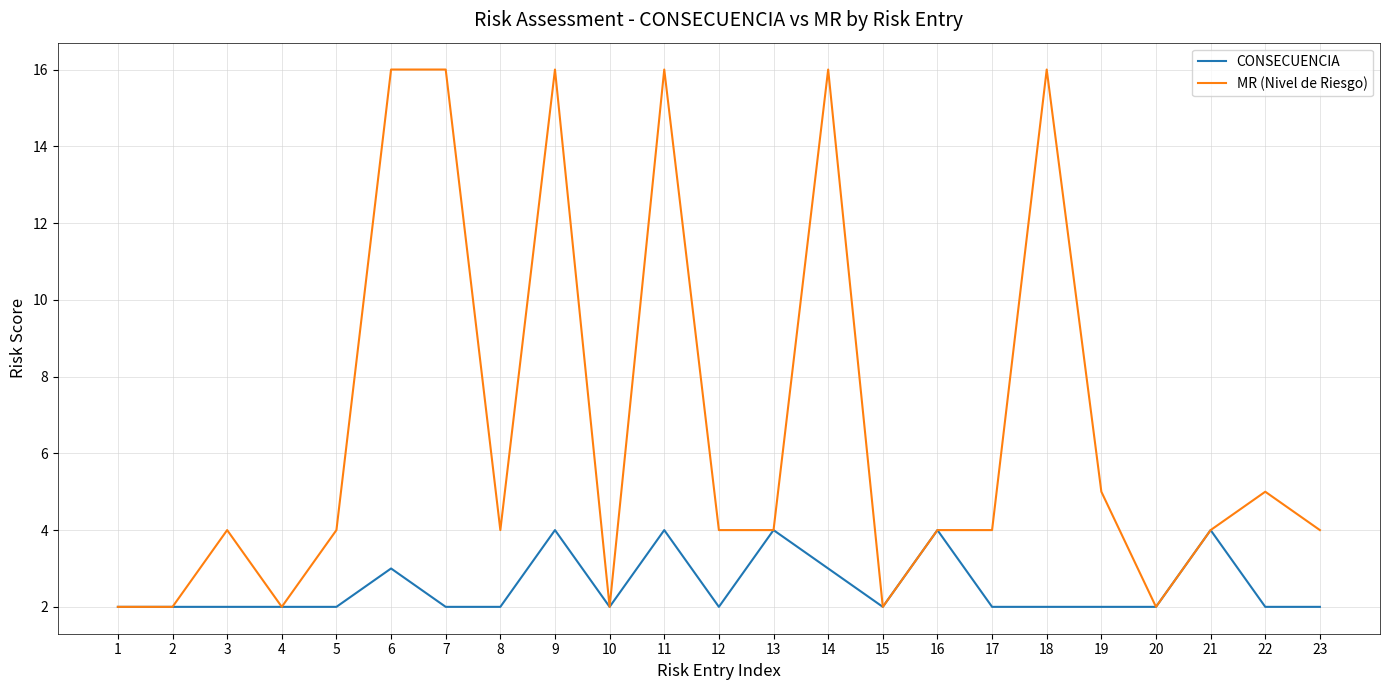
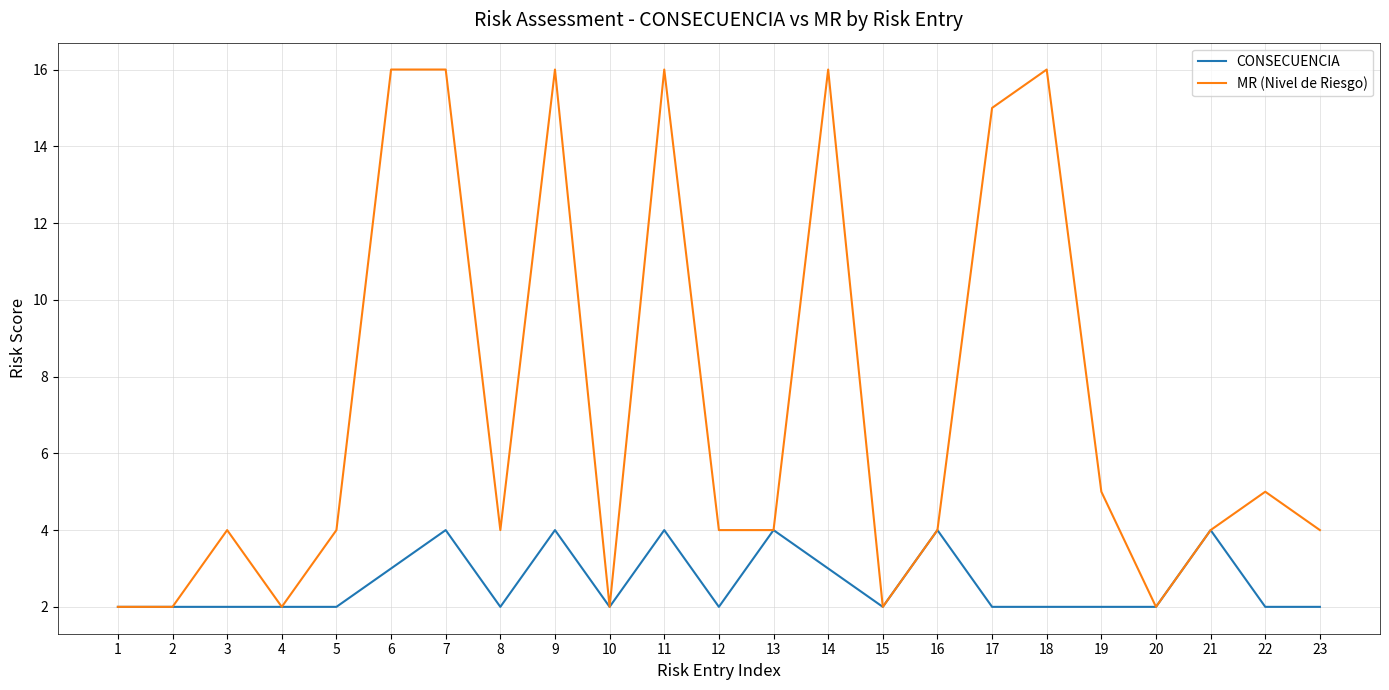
  {
    "CONSECUENCIA": {
      "3": 2,
      "5": 2,
      "6": 3,
-     "7": 2,
+     "7": 4,
      "8": 2,
      "9": 4,
      "11": 4,
      "12": 2,
      "14": 3,
      "17": 2,
      "18": 2,
      "19": 2,
      "22": 2,
      "23": 2
    },
    "MR (Nivel de Riesgo)": {
      "3": 4,
      "5": 4,
      "6": 16,
      "7": 16,
      "8": 4,
      "9": 16,
      "11": 16,
      "12": 4,
      "14": 16,
-     "17": 4,
+     "17": 15,
      "18": 16,
      "19": 5,
      "22": 5,
      "23": 4
    }
  }
